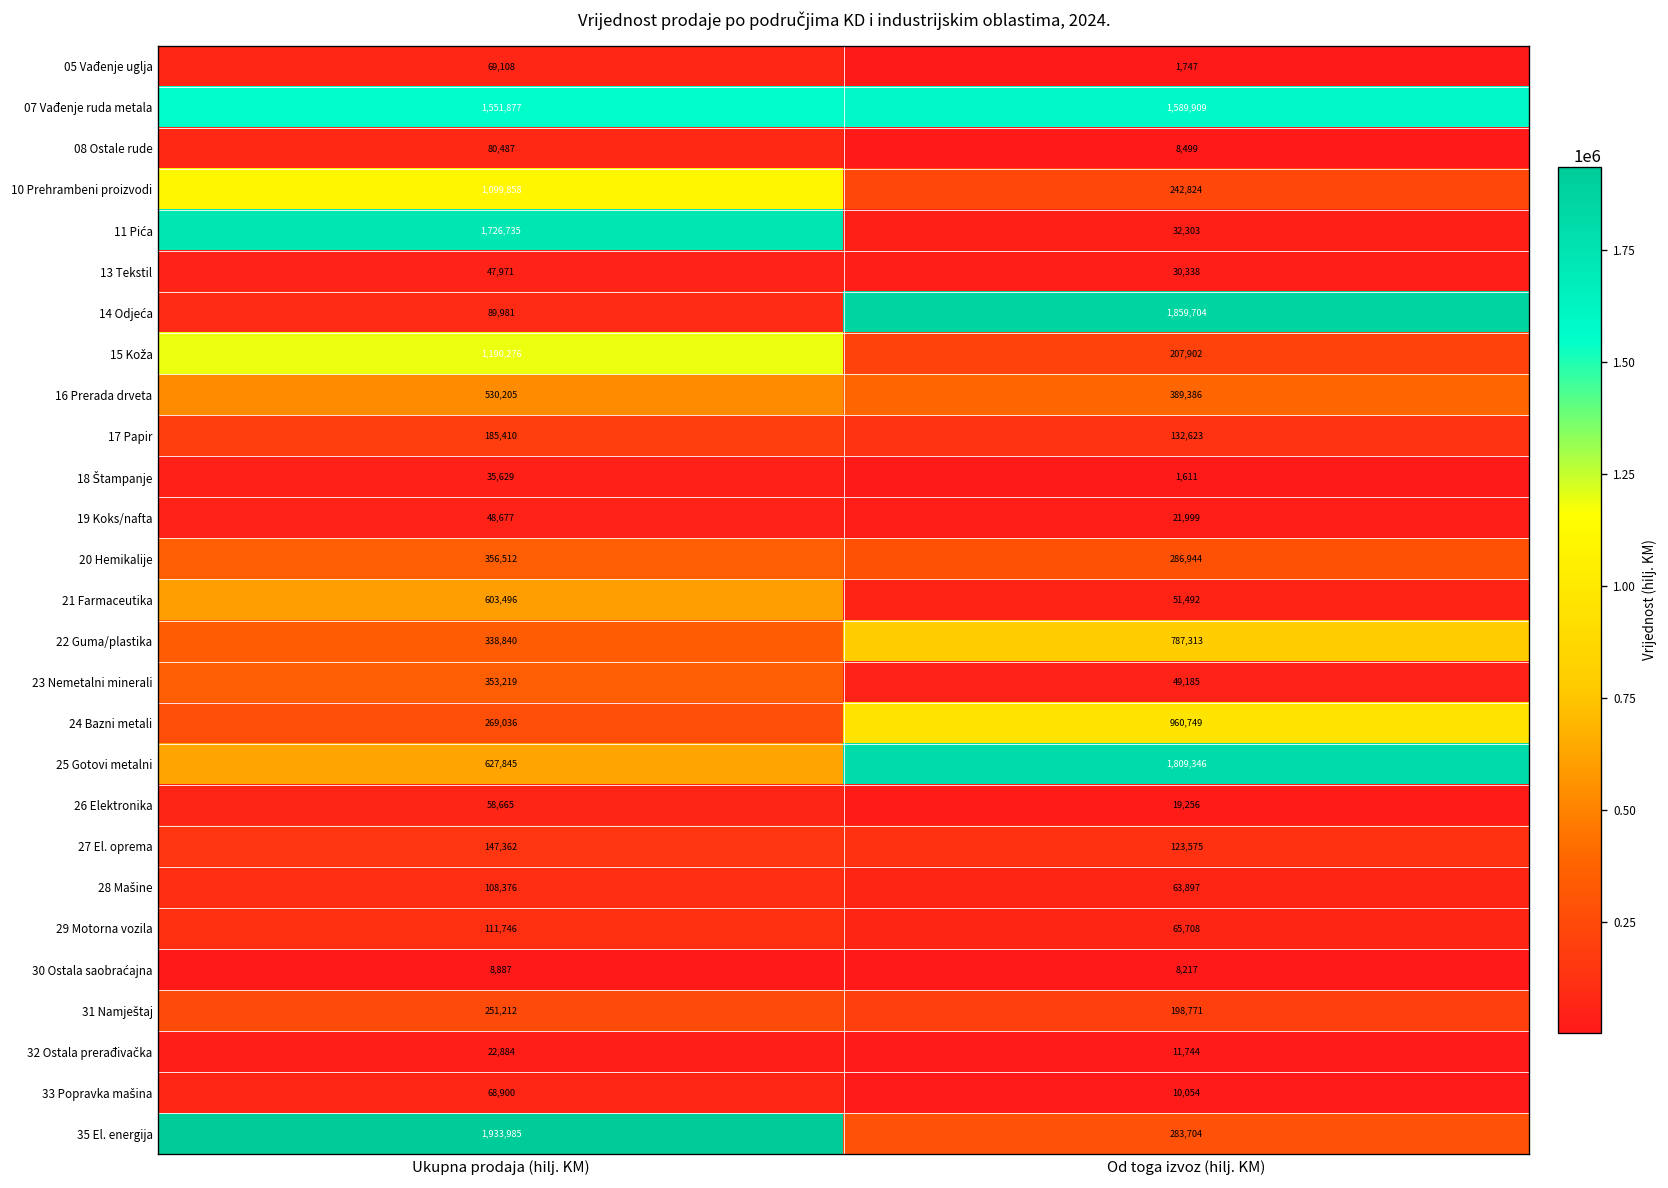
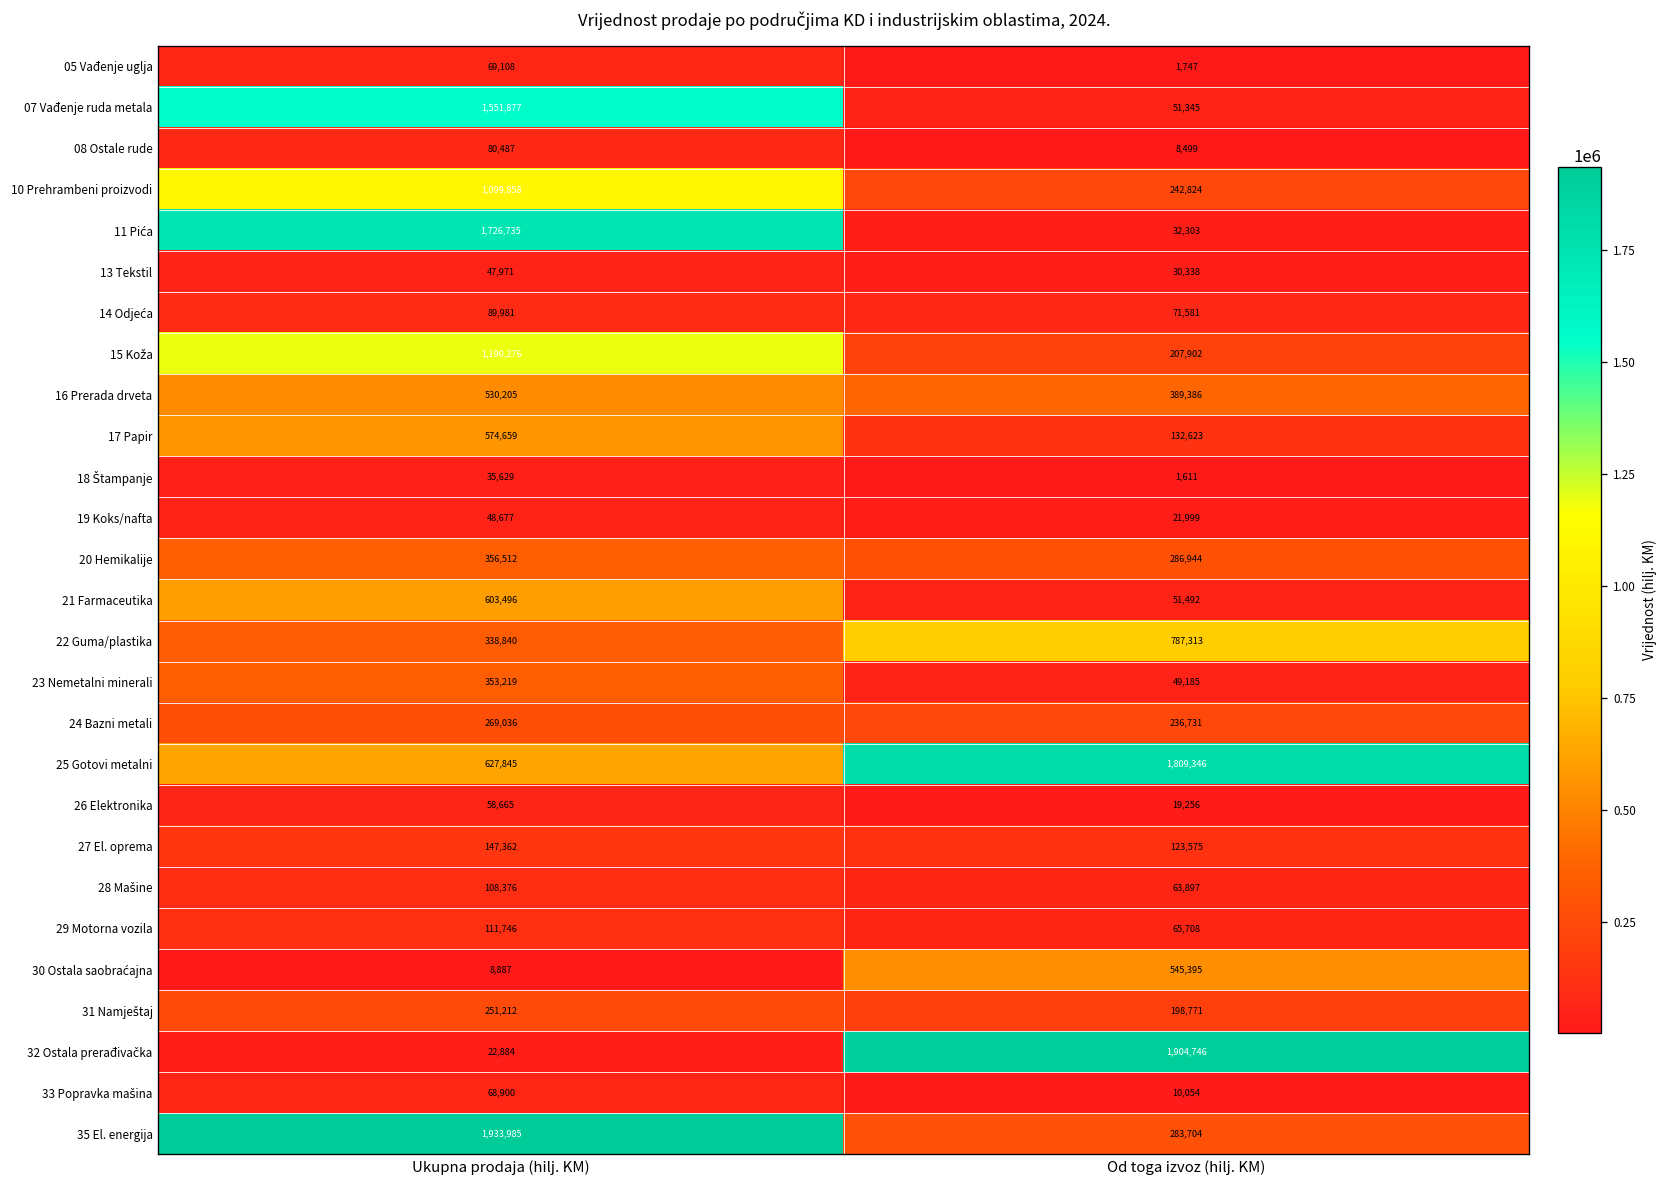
  {
    "05 Vađenje uglja": {
      "Ukupna prodaja (hilj. KM)": "69,108",
      "Od toga izvoz (hilj. KM)": "1,747"
    },
    "07 Vađenje ruda metala": {
      "Ukupna prodaja (hilj. KM)": "1,551,877",
-     "Od toga izvoz (hilj. KM)": "1,589,909"
+     "Od toga izvoz (hilj. KM)": "51,345"
    },
    "08 Ostale rude": {
      "Ukupna prodaja (hilj. KM)": "80,487",
      "Od toga izvoz (hilj. KM)": "8,499"
    },
    "10 Prehrambeni proizvodi": {
      "Ukupna prodaja (hilj. KM)": "1,099,858",
      "Od toga izvoz (hilj. KM)": "242,824"
    },
    "11 Pića": {
      "Ukupna prodaja (hilj. KM)": "1,726,735",
      "Od toga izvoz (hilj. KM)": "32,303"
    },
    "13 Tekstil": {
      "Ukupna prodaja (hilj. KM)": "47,971",
      "Od toga izvoz (hilj. KM)": "30,338"
    },
    "14 Odjeća": {
      "Ukupna prodaja (hilj. KM)": "89,981",
-     "Od toga izvoz (hilj. KM)": "1,859,704"
+     "Od toga izvoz (hilj. KM)": "71,581"
    },
    "15 Koža": {
      "Ukupna prodaja (hilj. KM)": "1,190,276",
      "Od toga izvoz (hilj. KM)": "207,902"
    },
    "16 Prerada drveta": {
      "Ukupna prodaja (hilj. KM)": "530,205",
      "Od toga izvoz (hilj. KM)": "389,386"
    },
    "17 Papir": {
-     "Ukupna prodaja (hilj. KM)": "185,410",
+     "Ukupna prodaja (hilj. KM)": "574,659",
      "Od toga izvoz (hilj. KM)": "132,623"
    },
    "18 Štampanje": {
      "Ukupna prodaja (hilj. KM)": "35,629",
      "Od toga izvoz (hilj. KM)": "1,611"
    },
    "19 Koks/nafta": {
      "Ukupna prodaja (hilj. KM)": "48,677",
      "Od toga izvoz (hilj. KM)": "21,999"
    },
    "20 Hemikalije": {
      "Ukupna prodaja (hilj. KM)": "356,512",
      "Od toga izvoz (hilj. KM)": "286,944"
    },
    "21 Farmaceutika": {
      "Ukupna prodaja (hilj. KM)": "603,496",
      "Od toga izvoz (hilj. KM)": "51,492"
    },
    "22 Guma/plastika": {
      "Ukupna prodaja (hilj. KM)": "338,840",
      "Od toga izvoz (hilj. KM)": "787,313"
    },
    "23 Nemetalni minerali": {
      "Ukupna prodaja (hilj. KM)": "353,219",
      "Od toga izvoz (hilj. KM)": "49,185"
    },
    "24 Bazni metali": {
      "Ukupna prodaja (hilj. KM)": "269,036",
-     "Od toga izvoz (hilj. KM)": "960,749"
+     "Od toga izvoz (hilj. KM)": "236,731"
    },
    "25 Gotovi metalni": {
      "Ukupna prodaja (hilj. KM)": "627,845",
      "Od toga izvoz (hilj. KM)": "1,809,346"
    },
    "26 Elektronika": {
      "Ukupna prodaja (hilj. KM)": "58,665",
      "Od toga izvoz (hilj. KM)": "19,256"
    },
    "27 El. oprema": {
      "Ukupna prodaja (hilj. KM)": "147,362",
      "Od toga izvoz (hilj. KM)": "123,575"
    },
    "28 Mašine": {
      "Ukupna prodaja (hilj. KM)": "108,376",
      "Od toga izvoz (hilj. KM)": "63,897"
    },
    "29 Motorna vozila": {
      "Ukupna prodaja (hilj. KM)": "111,746",
      "Od toga izvoz (hilj. KM)": "65,708"
    },
    "30 Ostala saobraćajna": {
      "Ukupna prodaja (hilj. KM)": "8,887",
-     "Od toga izvoz (hilj. KM)": "8,217"
+     "Od toga izvoz (hilj. KM)": "545,395"
    },
    "31 Namještaj": {
      "Ukupna prodaja (hilj. KM)": "251,212",
      "Od toga izvoz (hilj. KM)": "198,771"
    },
    "32 Ostala prerađivačka": {
      "Ukupna prodaja (hilj. KM)": "22,884",
-     "Od toga izvoz (hilj. KM)": "11,744"
+     "Od toga izvoz (hilj. KM)": "1,904,746"
    },
    "33 Popravka mašina": {
      "Ukupna prodaja (hilj. KM)": "68,900",
      "Od toga izvoz (hilj. KM)": "10,054"
    },
    "35 El. energija": {
      "Ukupna prodaja (hilj. KM)": "1,933,985",
      "Od toga izvoz (hilj. KM)": "283,704"
    }
  }
